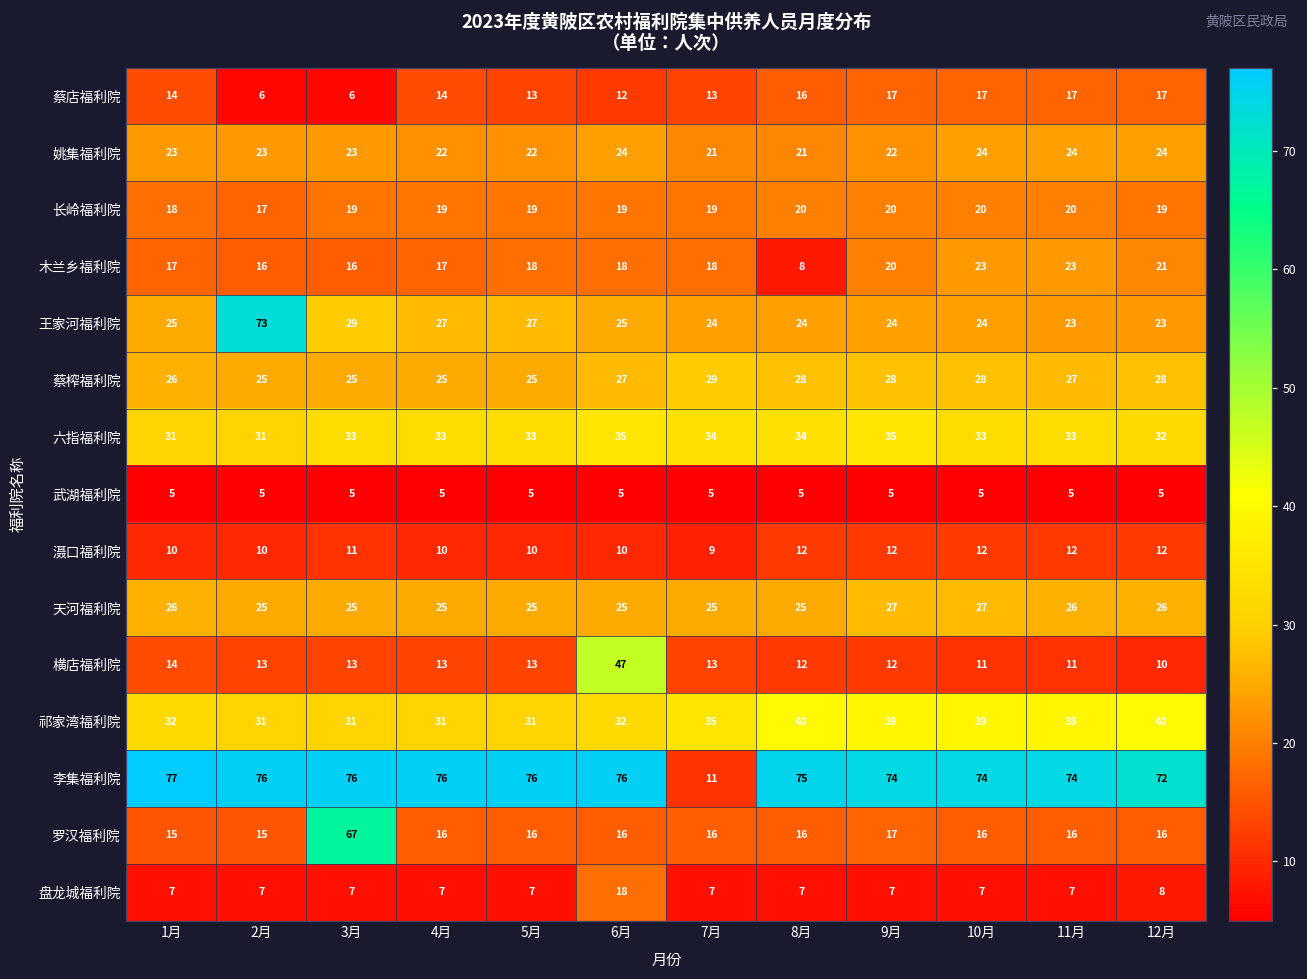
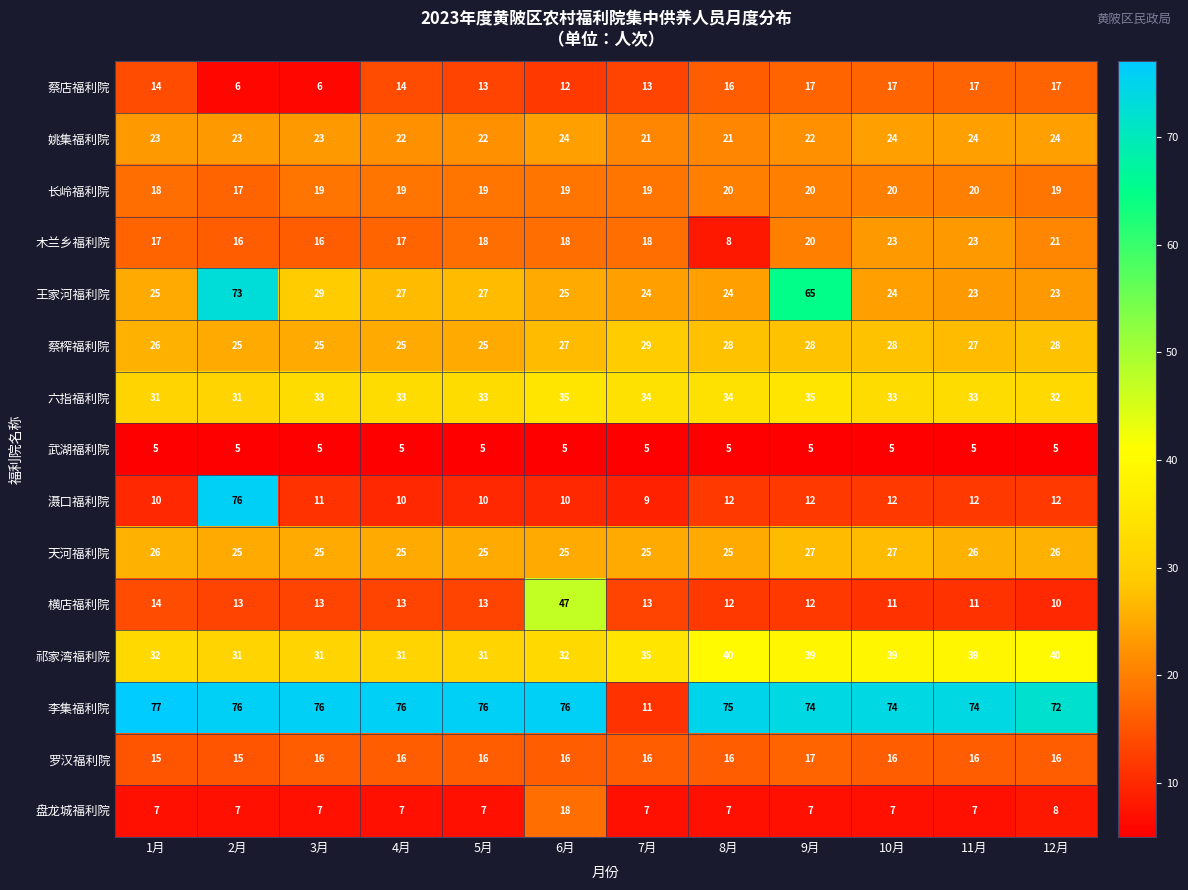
  {
    "蔡店福利院": {
      "1月": 14,
      "2月": 6,
      "3月": 6,
      "4月": 14,
      "5月": 13,
      "6月": 12,
      "7月": 13,
      "8月": 16,
      "9月": 17,
      "10月": 17,
      "11月": 17,
      "12月": 17
    },
    "姚集福利院": {
      "1月": 23,
      "2月": 23,
      "3月": 23,
      "4月": 22,
      "5月": 22,
      "6月": 24,
      "7月": 21,
      "8月": 21,
      "9月": 22,
      "10月": 24,
      "11月": 24,
      "12月": 24
    },
    "长岭福利院": {
      "1月": 18,
      "2月": 17,
      "3月": 19,
      "4月": 19,
      "5月": 19,
      "6月": 19,
      "7月": 19,
      "8月": 20,
      "9月": 20,
      "10月": 20,
      "11月": 20,
      "12月": 19
    },
    "木兰乡福利院": {
      "1月": 17,
      "2月": 16,
      "3月": 16,
      "4月": 17,
      "5月": 18,
      "6月": 18,
      "7月": 18,
      "8月": 8,
      "9月": 20,
      "10月": 23,
      "11月": 23,
      "12月": 21
    },
    "王家河福利院": {
      "1月": 25,
      "2月": 73,
      "3月": 29,
      "4月": 27,
      "5月": 27,
      "6月": 25,
      "7月": 24,
      "8月": 24,
-     "9月": 24,
+     "9月": 65,
      "10月": 24,
      "11月": 23,
      "12月": 23
    },
    "蔡榨福利院": {
      "1月": 26,
      "2月": 25,
      "3月": 25,
      "4月": 25,
      "5月": 25,
      "6月": 27,
      "7月": 29,
      "8月": 28,
      "9月": 28,
      "10月": 28,
      "11月": 27,
      "12月": 28
    },
    "六指福利院": {
      "1月": 31,
      "2月": 31,
      "3月": 33,
      "4月": 33,
      "5月": 33,
      "6月": 35,
      "7月": 34,
      "8月": 34,
      "9月": 35,
      "10月": 33,
      "11月": 33,
      "12月": 32
    },
    "武湖福利院": {
      "1月": 5,
      "2月": 5,
      "3月": 5,
      "4月": 5,
      "5月": 5,
      "6月": 5,
      "7月": 5,
      "8月": 5,
      "9月": 5,
      "10月": 5,
      "11月": 5,
      "12月": 5
    },
    "滠口福利院": {
      "1月": 10,
-     "2月": 10,
+     "2月": 76,
      "3月": 11,
      "4月": 10,
      "5月": 10,
      "6月": 10,
      "7月": 9,
      "8月": 12,
      "9月": 12,
      "10月": 12,
      "11月": 12,
      "12月": 12
    },
    "天河福利院": {
      "1月": 26,
      "2月": 25,
      "3月": 25,
      "4月": 25,
      "5月": 25,
      "6月": 25,
      "7月": 25,
      "8月": 25,
      "9月": 27,
      "10月": 27,
      "11月": 26,
      "12月": 26
    },
    "横店福利院": {
      "1月": 14,
      "2月": 13,
      "3月": 13,
      "4月": 13,
      "5月": 13,
      "6月": 47,
      "7月": 13,
      "8月": 12,
      "9月": 12,
      "10月": 11,
      "11月": 11,
      "12月": 10
    },
    "祁家湾福利院": {
      "1月": 32,
      "2月": 31,
      "3月": 31,
      "4月": 31,
      "5月": 31,
      "6月": 32,
      "7月": 35,
      "8月": 40,
      "9月": 39,
      "10月": 39,
      "11月": 39,
      "12月": 40
    },
    "李集福利院": {
      "1月": 77,
      "2月": 76,
      "3月": 76,
      "4月": 76,
      "5月": 76,
      "6月": 76,
      "7月": 11,
      "8月": 75,
      "9月": 74,
      "10月": 74,
      "11月": 74,
      "12月": 72
    },
    "罗汉福利院": {
      "1月": 15,
      "2月": 15,
-     "3月": 67,
+     "3月": 16,
      "4月": 16,
      "5月": 16,
      "6月": 16,
      "7月": 16,
      "8月": 16,
      "9月": 17,
      "10月": 16,
      "11月": 16,
      "12月": 16
    },
    "盘龙城福利院": {
      "1月": 7,
      "2月": 7,
      "3月": 7,
      "4月": 7,
      "5月": 7,
      "6月": 18,
      "7月": 7,
      "8月": 7,
      "9月": 7,
      "10月": 7,
      "11月": 7,
      "12月": 8
    }
  }
